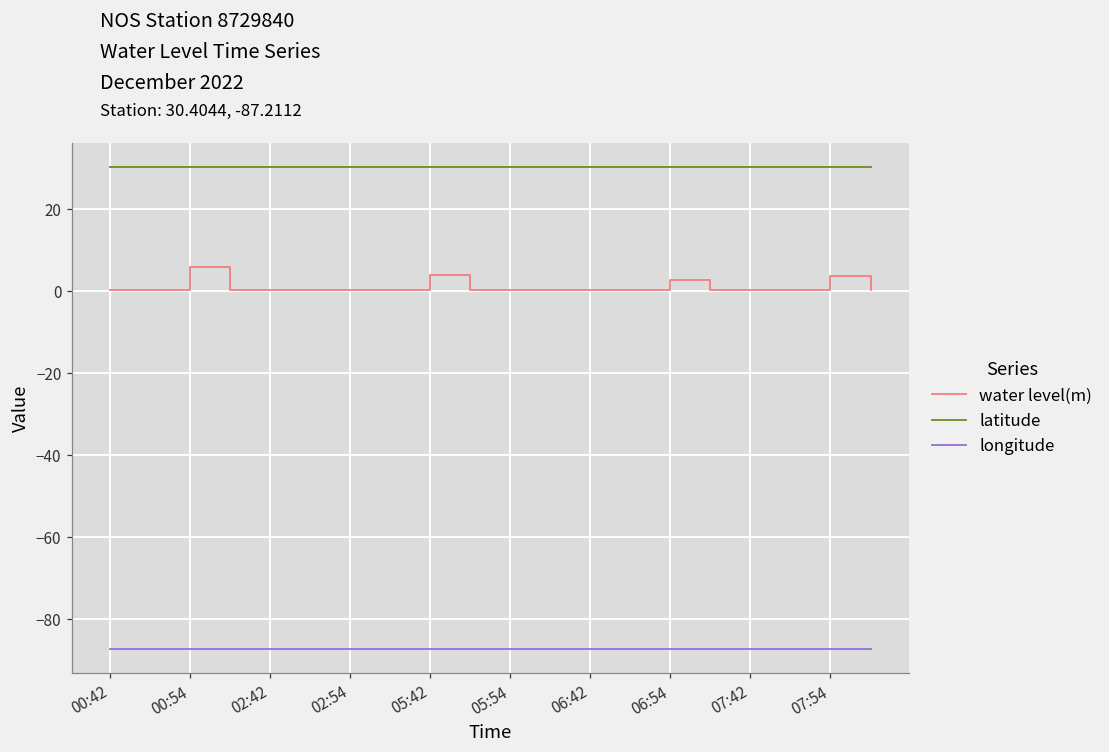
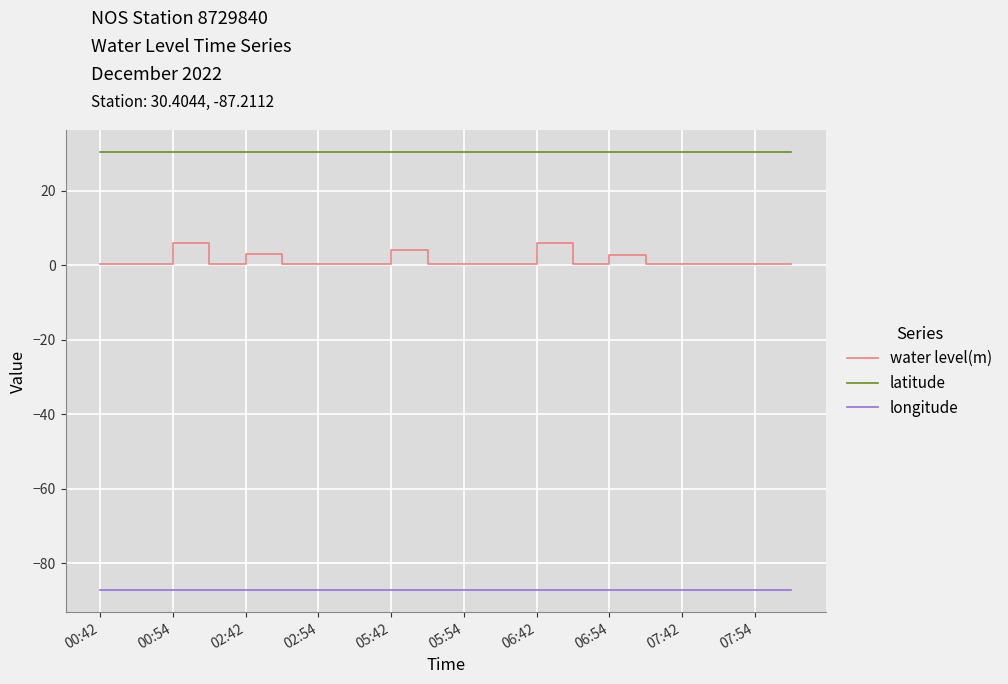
  {
    "water level(m)": {
      "00:42": 0,
      "00:54": 6,
-     "02:42": 0,
+     "02:42": 3,
      "02:54": 0,
      "05:42": 4,
      "05:54": 0,
-     "06:42": 0,
+     "06:42": 6,
      "06:54": 3,
      "07:42": 0,
-     "07:54": 4
+     "07:54": 0
    },
    "latitude": {
      "00:42": 30,
      "00:54": 30,
      "02:42": 30,
      "02:54": 30,
      "05:42": 30,
      "05:54": 30,
      "06:42": 30,
      "06:54": 30,
      "07:42": 30,
      "07:54": 30
    },
    "longitude": {
      "00:42": -87,
      "00:54": -87,
      "02:42": -87,
      "02:54": -87,
      "05:42": -87,
      "05:54": -87,
      "06:42": -87,
      "06:54": -87,
      "07:42": -87,
      "07:54": -87
    }
  }
